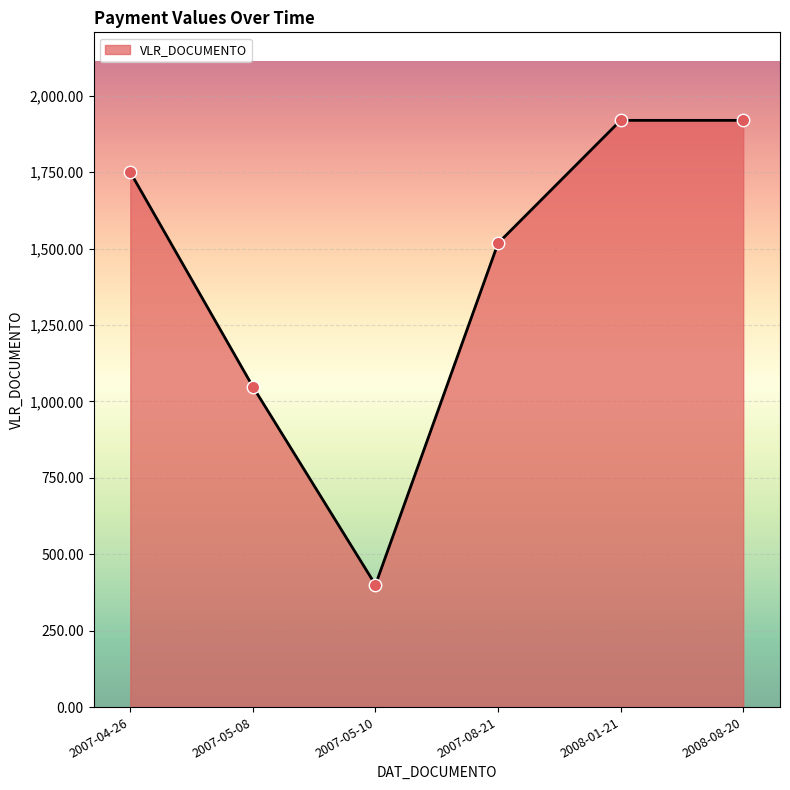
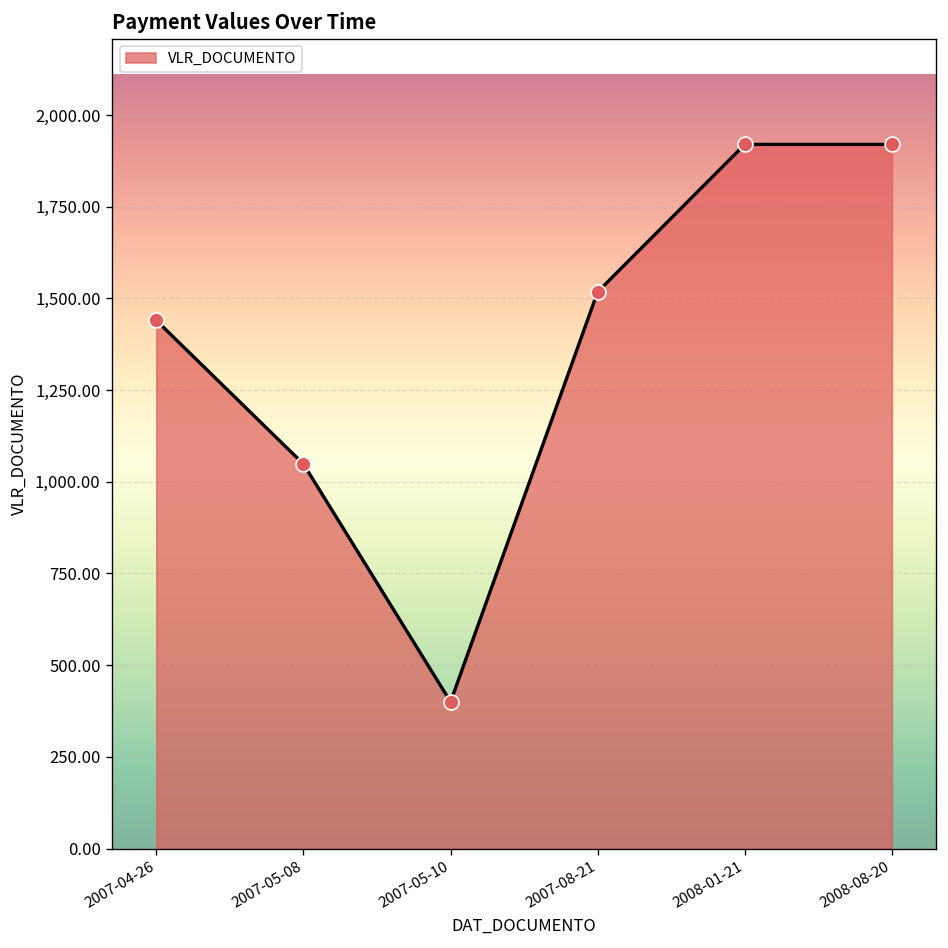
  {
-   "2007-04-26": "1,750",
+   "2007-04-26": "1,440",
    "2007-05-08": "1,050",
    "2007-05-10": "400",
    "2007-08-21": "1,520",
    "2008-01-21": "1,920",
    "2008-08-20": "1,920"
  }
